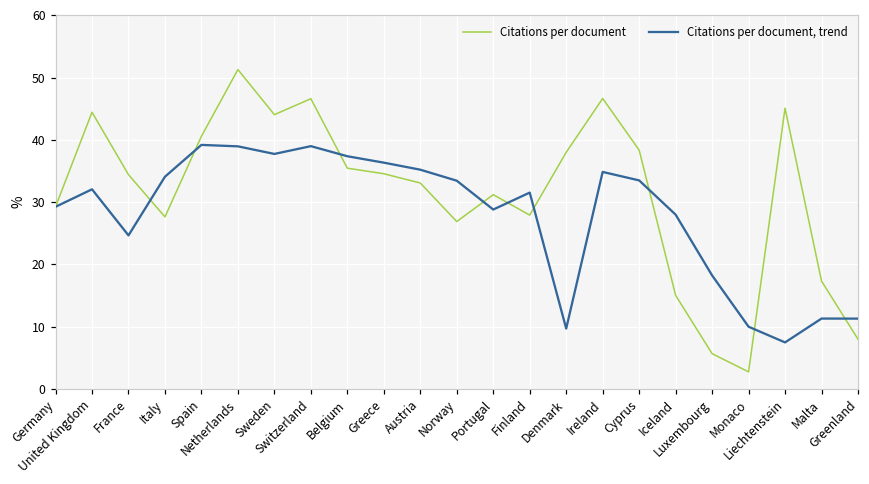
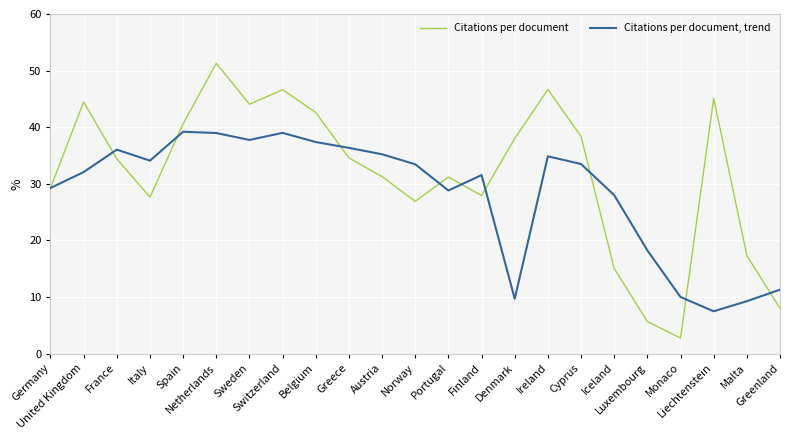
  {
    "Citations per document": {
      "United Kingdom": 44,
      "France": 34,
      "Italy": 28,
      "Spain": 41,
      "Netherlands": 51,
      "Sweden": 44,
      "Switzerland": 47,
-     "Belgium": 35,
+     "Belgium": 43,
      "Greece": 35,
-     "Austria": 33,
+     "Austria": 31,
      "Norway": 27,
      "Portugal": 31,
      "Finland": 28,
      "Denmark": 38,
      "Ireland": 47,
      "Cyprus": 38,
      "Iceland": 15,
      "Luxembourg": 6,
      "Monaco": 3,
      "Liechtenstein": 45,
      "Malta": 17,
      "Greenland": 8
    },
    "Citations per document, trend": {
      "United Kingdom": 32,
-     "France": 25,
+     "France": 36,
      "Italy": 34,
      "Spain": 39,
      "Netherlands": 39,
      "Sweden": 38,
      "Switzerland": 39,
      "Belgium": 37,
      "Greece": 36,
      "Austria": 35,
      "Norway": 33,
      "Portugal": 29,
      "Finland": 32,
      "Denmark": 10,
      "Ireland": 35,
      "Cyprus": 34,
      "Iceland": 28,
      "Luxembourg": 18,
      "Monaco": 10,
      "Liechtenstein": 7,
-     "Malta": 11,
+     "Malta": 9,
      "Greenland": 11
    }
  }
